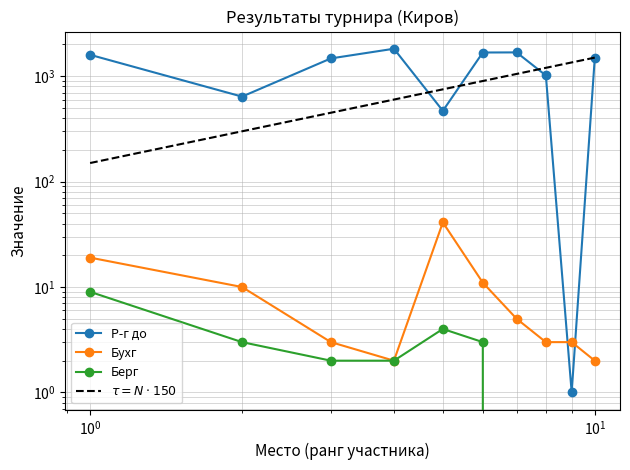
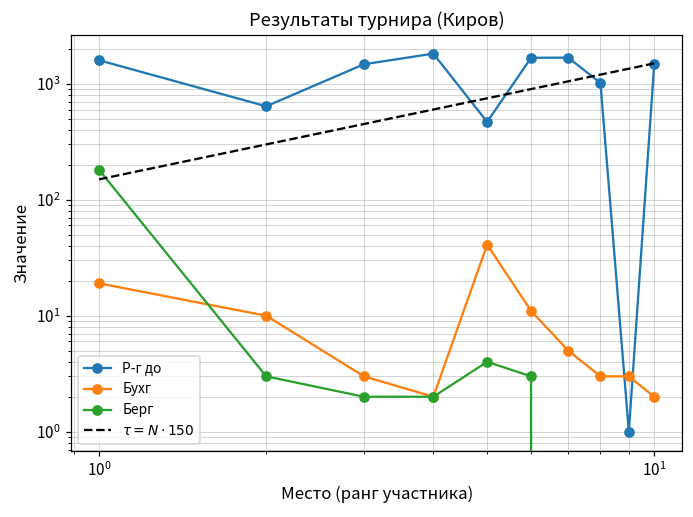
  {
    "Р-г до": {
      "10^0": 1600
    },
    "Бухг": {
      "10^0": 19,
      "10^1": 2
    },
    "Берг": {
-     "10^0": 9
+     "10^0": 180
    }
  }
